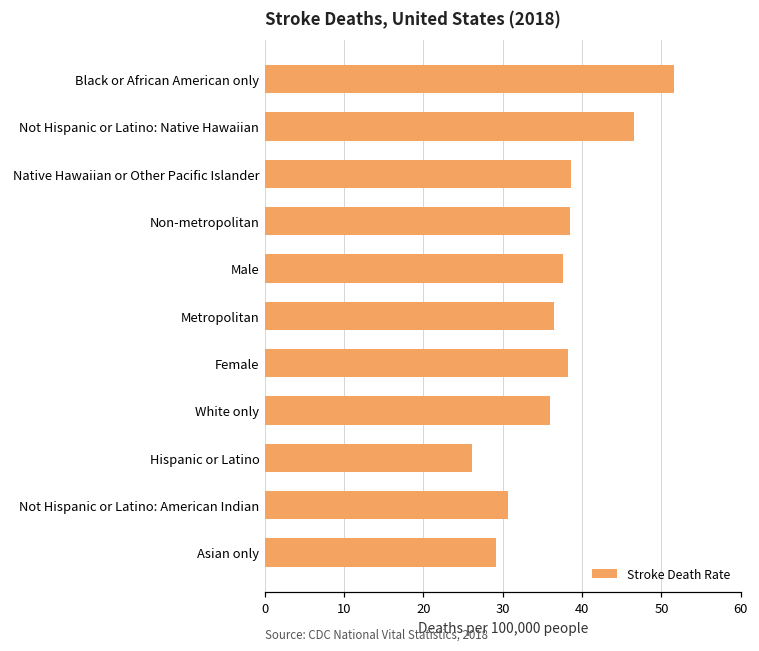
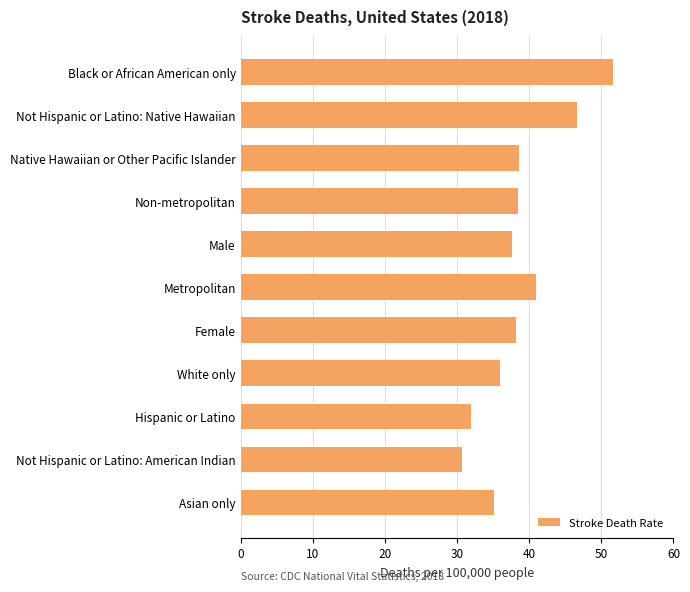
  {
    "Black or African American only": 52,
    "Not Hispanic or Latino: Native Hawaiian": 47,
    "Native Hawaiian or Other Pacific Islander": 39,
    "Non-metropolitan": 39,
    "Male": 38,
-   "Metropolitan": 37,
+   "Metropolitan": 41,
    "Female": 38,
    "White only": 36,
-   "Hispanic or Latino": 26,
+   "Hispanic or Latino": 32,
    "Not Hispanic or Latino: American Indian": 31,
-   "Asian only": 29
+   "Asian only": 35
  }
